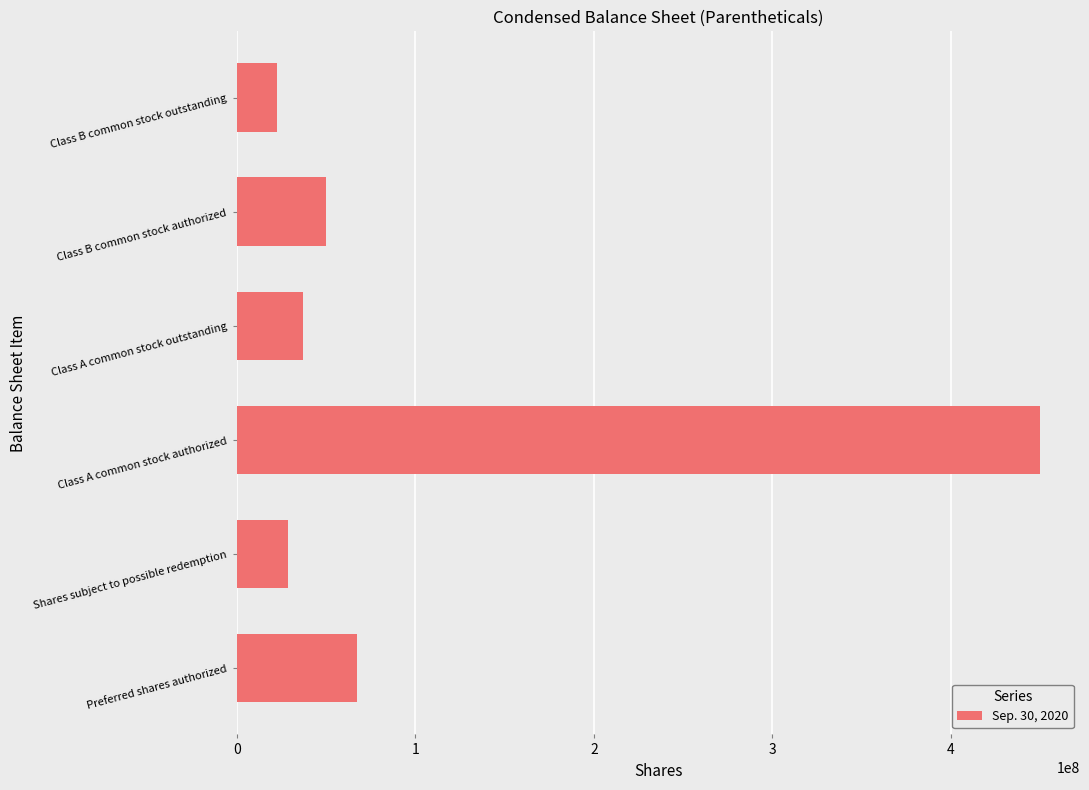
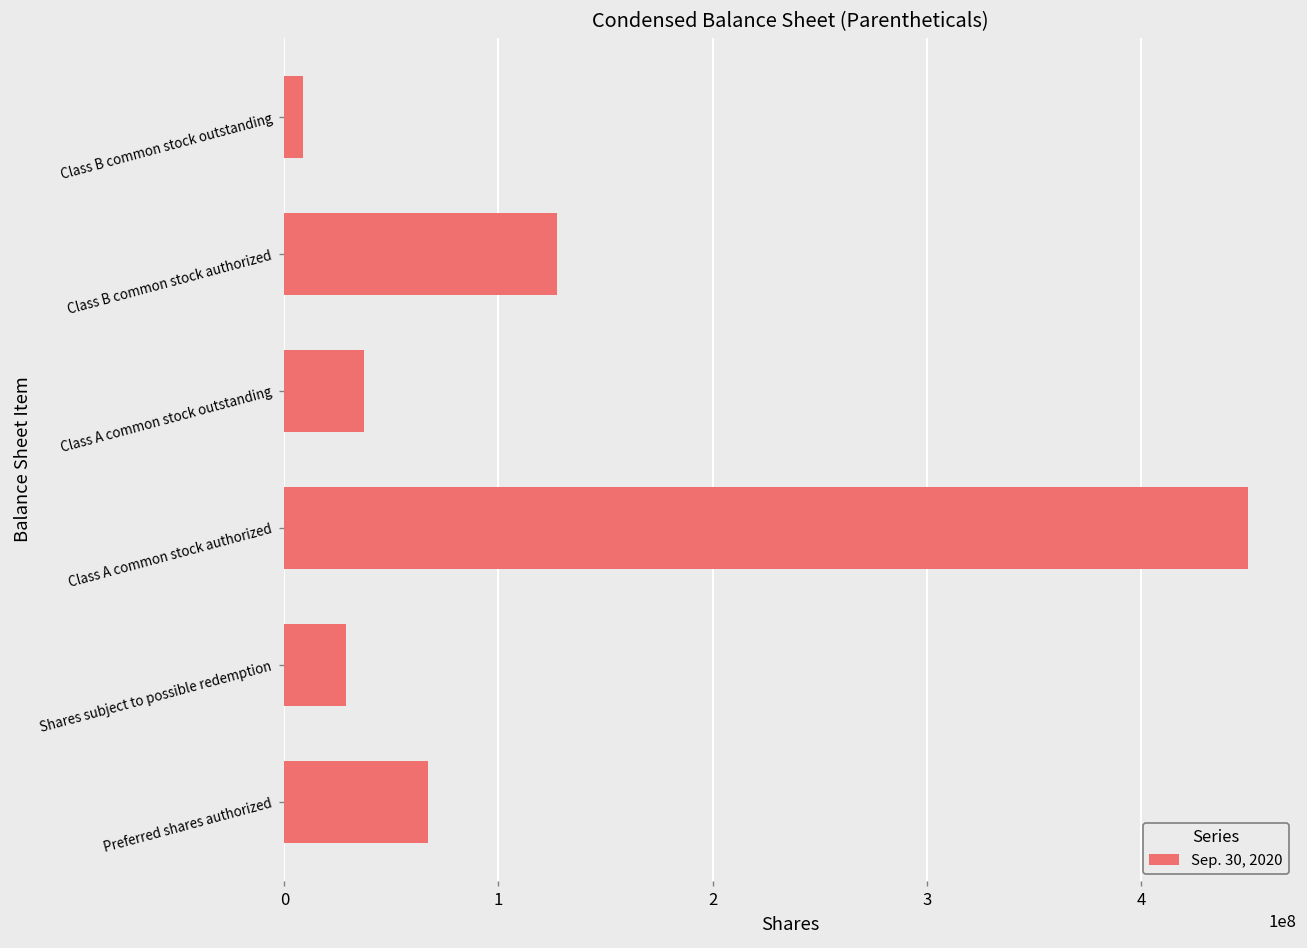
  {
-   "Class B common stock outstanding": 23000000,
-   "Class B common stock authorized": 50000000,
+   "Class B common stock outstanding": 9000000,
+   "Class B common stock authorized": 127000000,
    "Class A common stock outstanding": 37000000,
    "Class A common stock authorized": 450000000,
    "Shares subject to possible redemption": 29000000,
    "Preferred shares authorized": 67000000
  }
